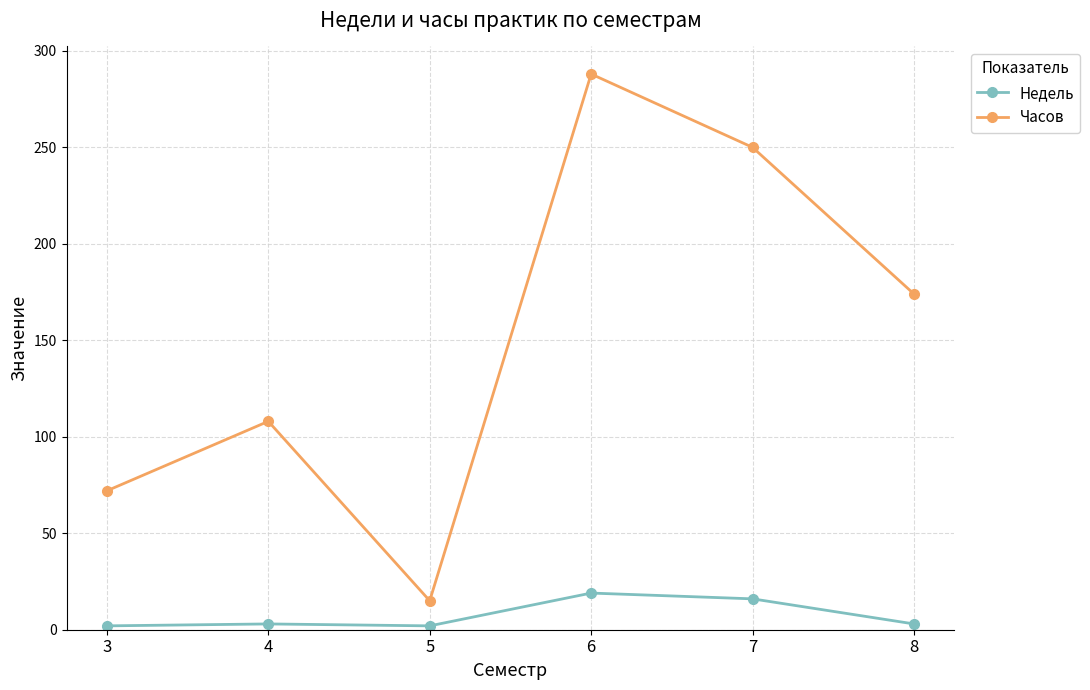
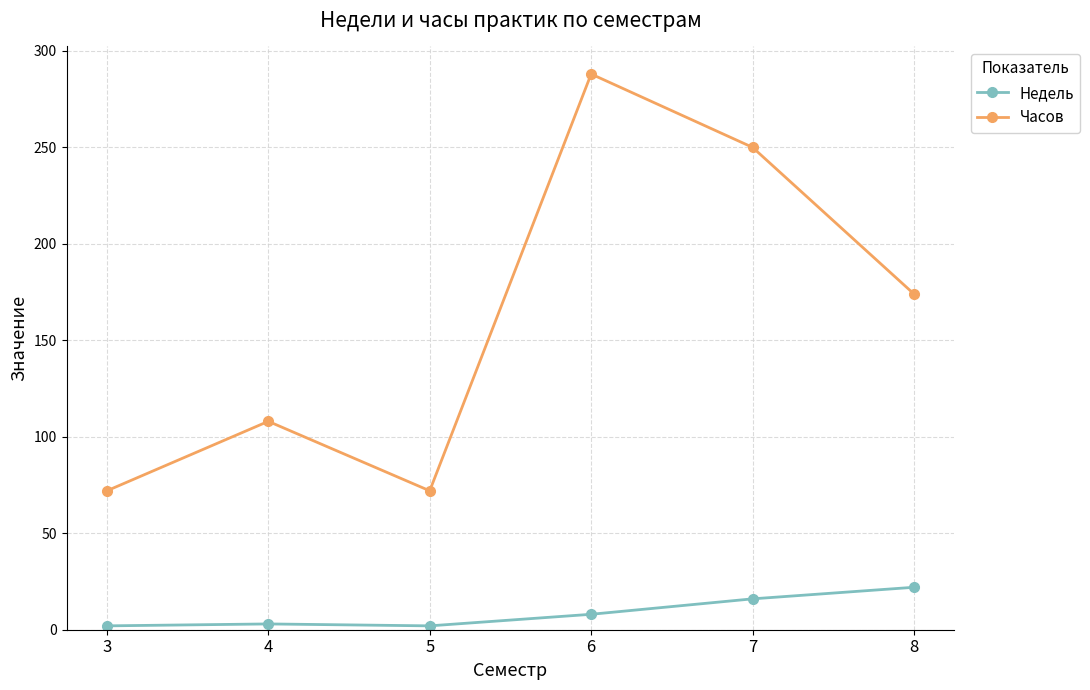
  {
    "Недель": {
      "3": 2,
      "4": 3,
      "5": 2,
-     "6": 19,
+     "6": 8,
      "7": 16,
-     "8": 3
+     "8": 22
    },
    "Часов": {
      "3": 72,
      "4": 108,
-     "5": 15,
+     "5": 72,
      "6": 288,
      "7": 250,
      "8": 174
    }
  }
